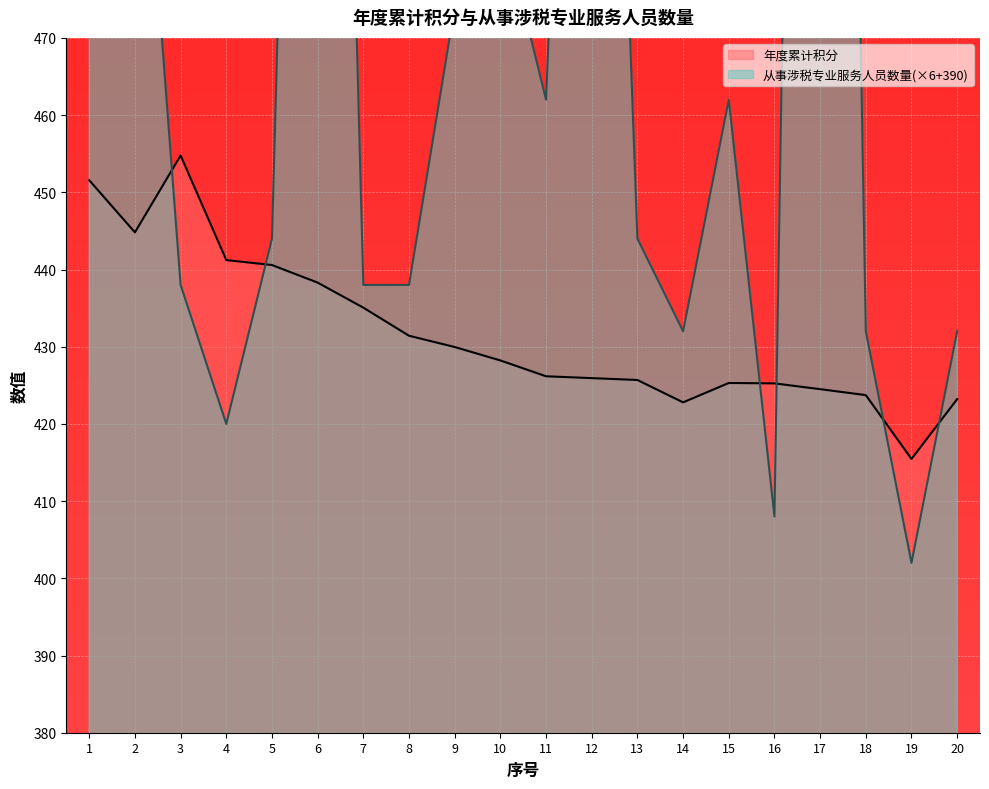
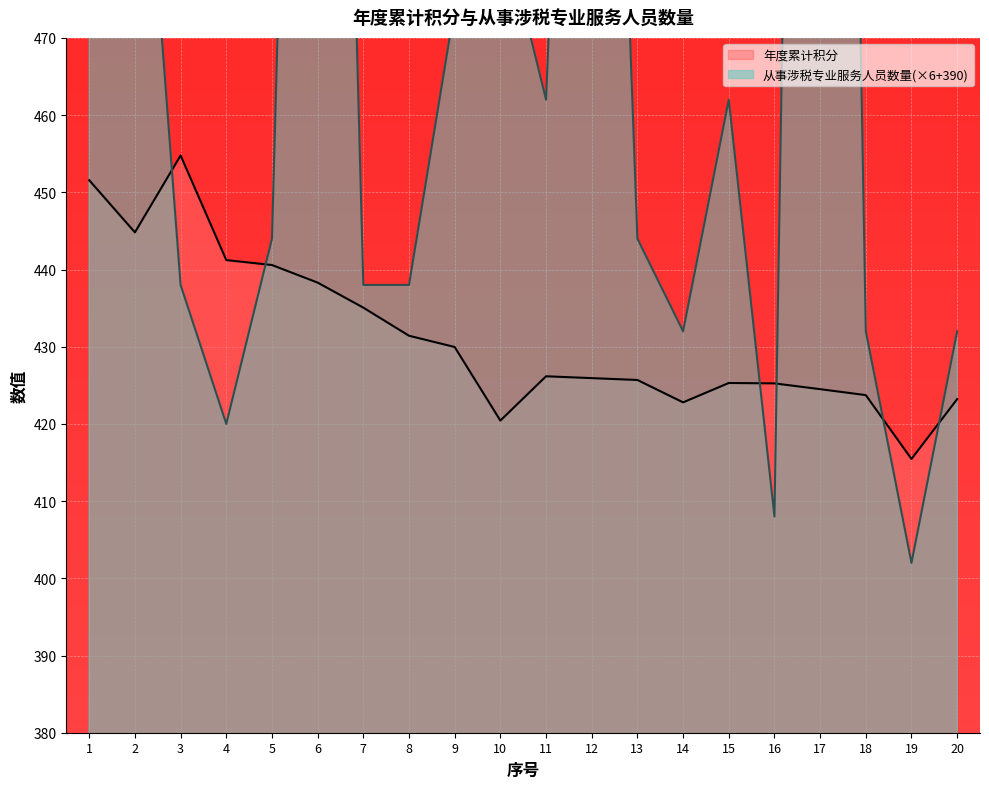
  {
    "年度累计积分": {
      "1": 452,
      "2": 445,
      "3": 455,
      "4": 441,
      "5": 441,
      "6": 438,
      "7": 435,
      "8": 431,
      "9": 430,
-     "10": 428,
+     "10": 420,
      "11": 426,
      "12": 426,
      "13": 426,
      "14": 423,
      "15": 425,
      "16": 425,
      "17": 425,
      "18": 424,
      "19": 415,
      "20": 423
    },
    "从事涉税专业服务人员数量(×6+390)": {
      "3": 438,
      "4": 420,
      "5": 444,
      "7": 438,
      "8": 438,
      "11": 462,
      "13": 444,
      "14": 432,
      "15": 462,
      "16": 408,
      "18": 432,
      "19": 402,
      "20": 432
    }
  }
